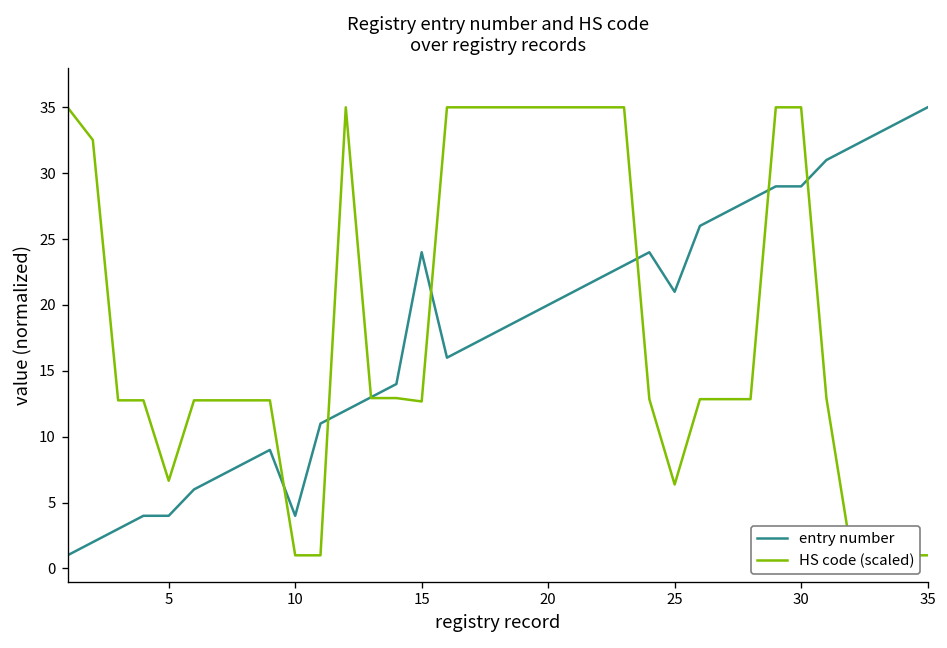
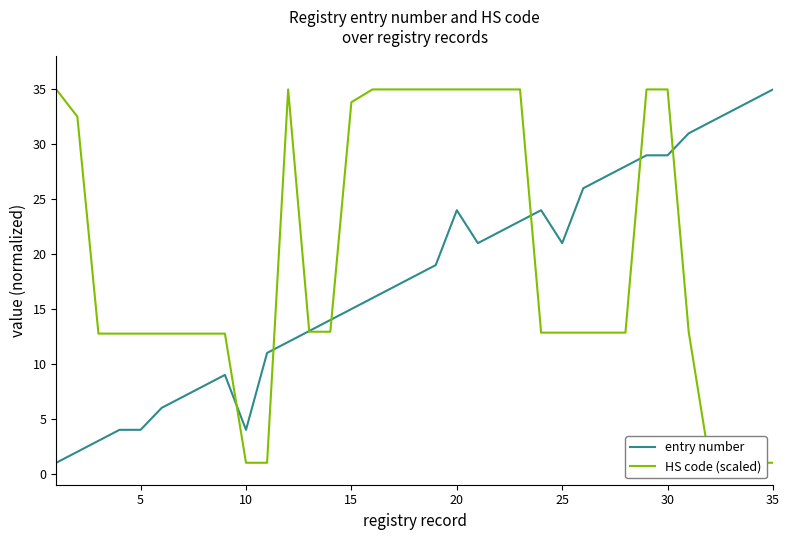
  {
    "entry number": {
      "5": 4,
      "10": 4,
-     "15": 24,
-     "20": 20,
+     "15": 15,
+     "20": 24,
      "25": 21,
      "30": 29,
      "35": 35
    },
    "HS code (scaled)": {
-     "5": 6.7,
+     "5": 12.8,
      "10": 1.0,
-     "15": 12.7,
+     "15": 33.8,
      "20": 35.0,
-     "25": 6.4,
+     "25": 12.9,
      "30": 35.0,
      "35": 1.0
    }
  }
